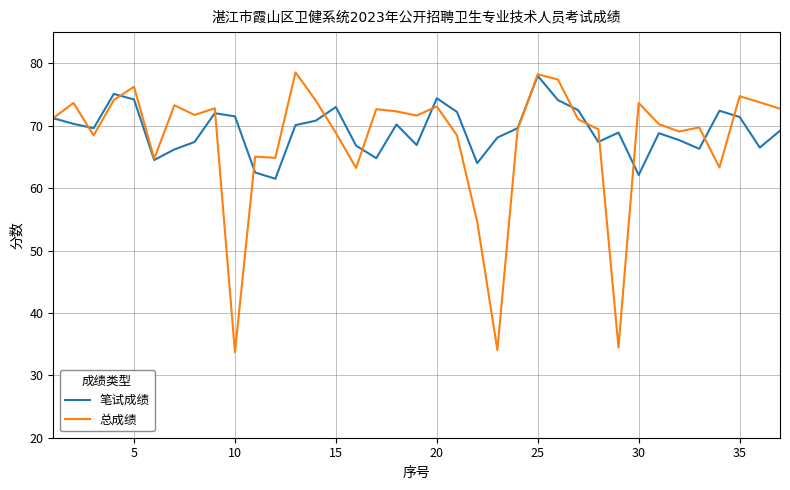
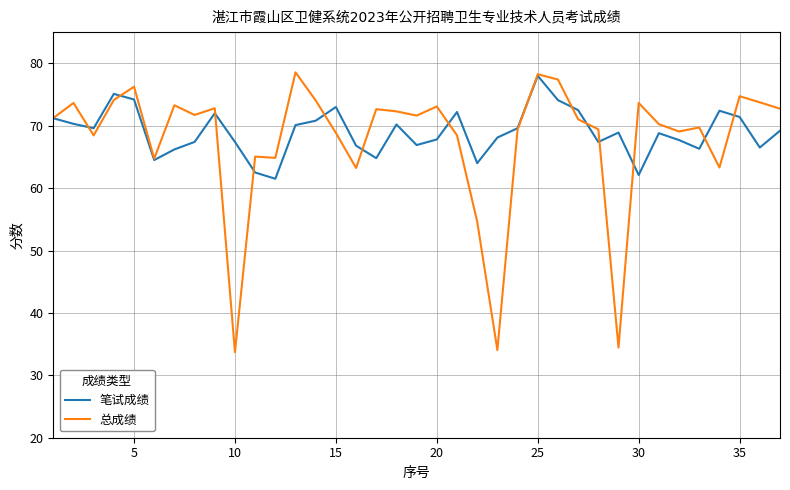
  {
    "笔试成绩": {
      "5": 74,
-     "10": 72,
+     "10": 67,
      "15": 73,
-     "20": 74,
+     "20": 68,
      "30": 62,
      "35": 71
    },
    "总成绩": {
      "5": 76,
      "10": 34,
      "15": 69,
      "20": 73,
      "30": 74,
      "35": 75
    }
  }
